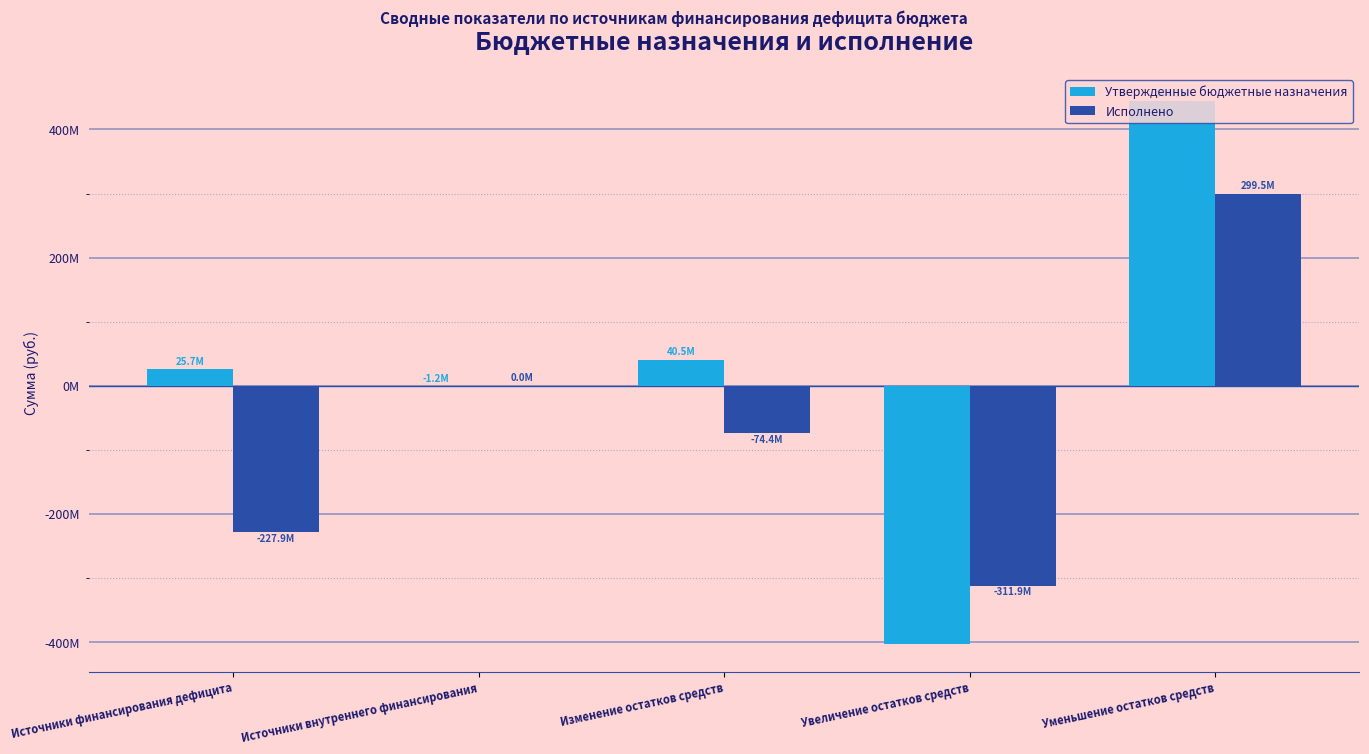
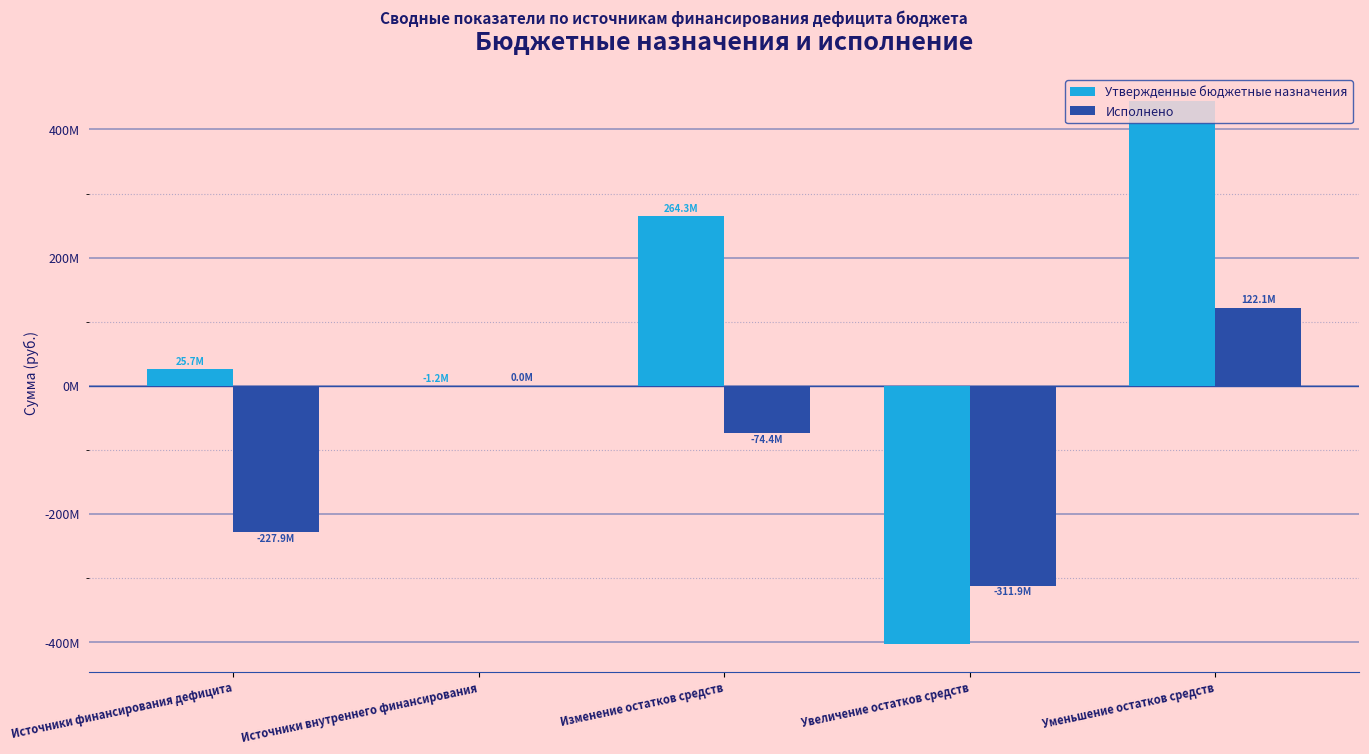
  {
    "Утвержденные бюджетные назначения": {
      "Источники финансирования дефицита": "25.7M",
      "Источники внутреннего финансирования": "-1.2M",
-     "Изменение остатков средств": "40.5M"
+     "Изменение остатков средств": "264.3M"
    },
    "Исполнено": {
      "Источники финансирования дефицита": "-227.9M",
      "Источники внутреннего финансирования": "0.0M",
      "Изменение остатков средств": "-74.4M",
      "Увеличение остатков средств": "-311.9M",
-     "Уменьшение остатков средств": "299.5M"
+     "Уменьшение остатков средств": "122.1M"
    }
  }
